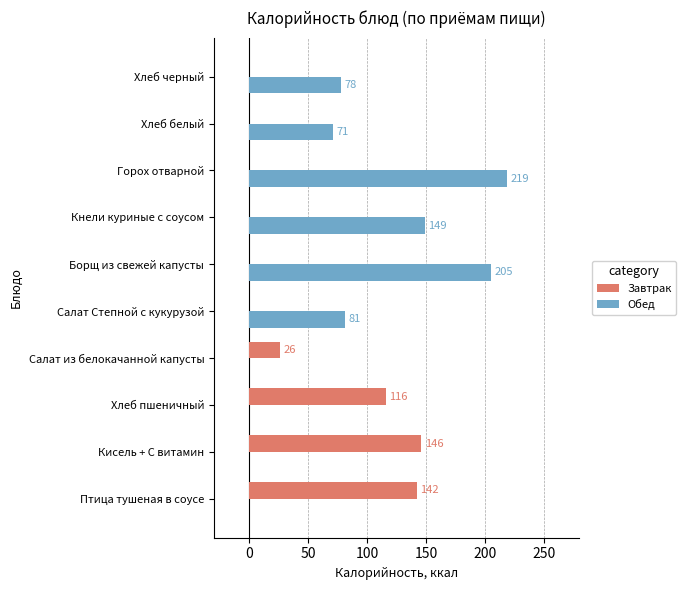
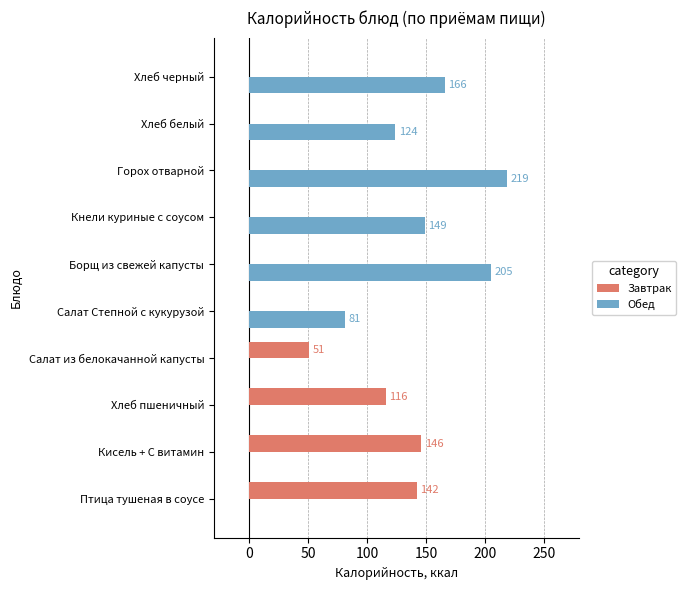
  {
    "Завтрак": {
-     "Салат из белокачанной капусты": 26,
+     "Салат из белокачанной капусты": 51,
      "Хлеб пшеничный": 116,
      "Кисель + С витамин": 146,
      "Птица тушеная в соусе": 142
    },
    "Обед": {
-     "Хлеб черный": 78,
-     "Хлеб белый": 71,
+     "Хлеб черный": 166,
+     "Хлеб белый": 124,
      "Горох отварной": 219,
      "Кнели куриные с соусом": 149,
      "Борщ из свежей капусты": 205,
      "Салат Степной с кукурузой": 81
    }
  }
